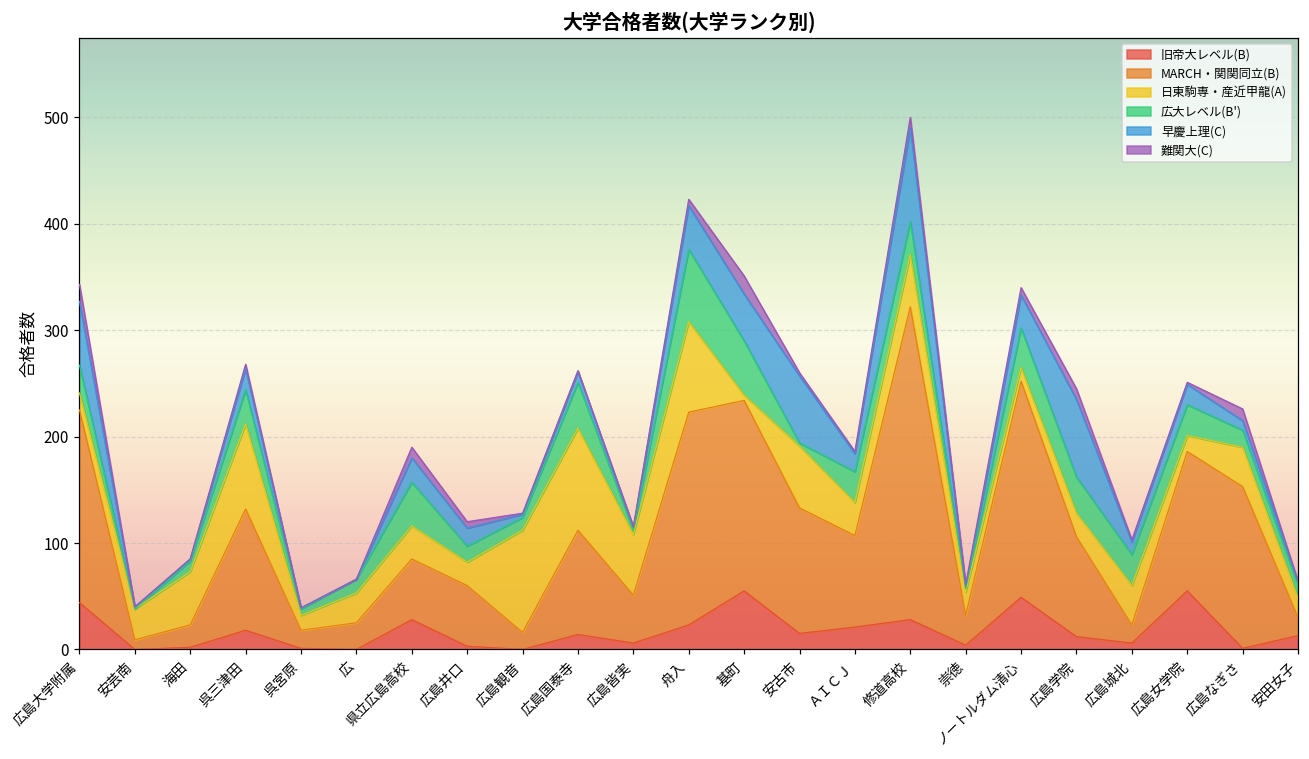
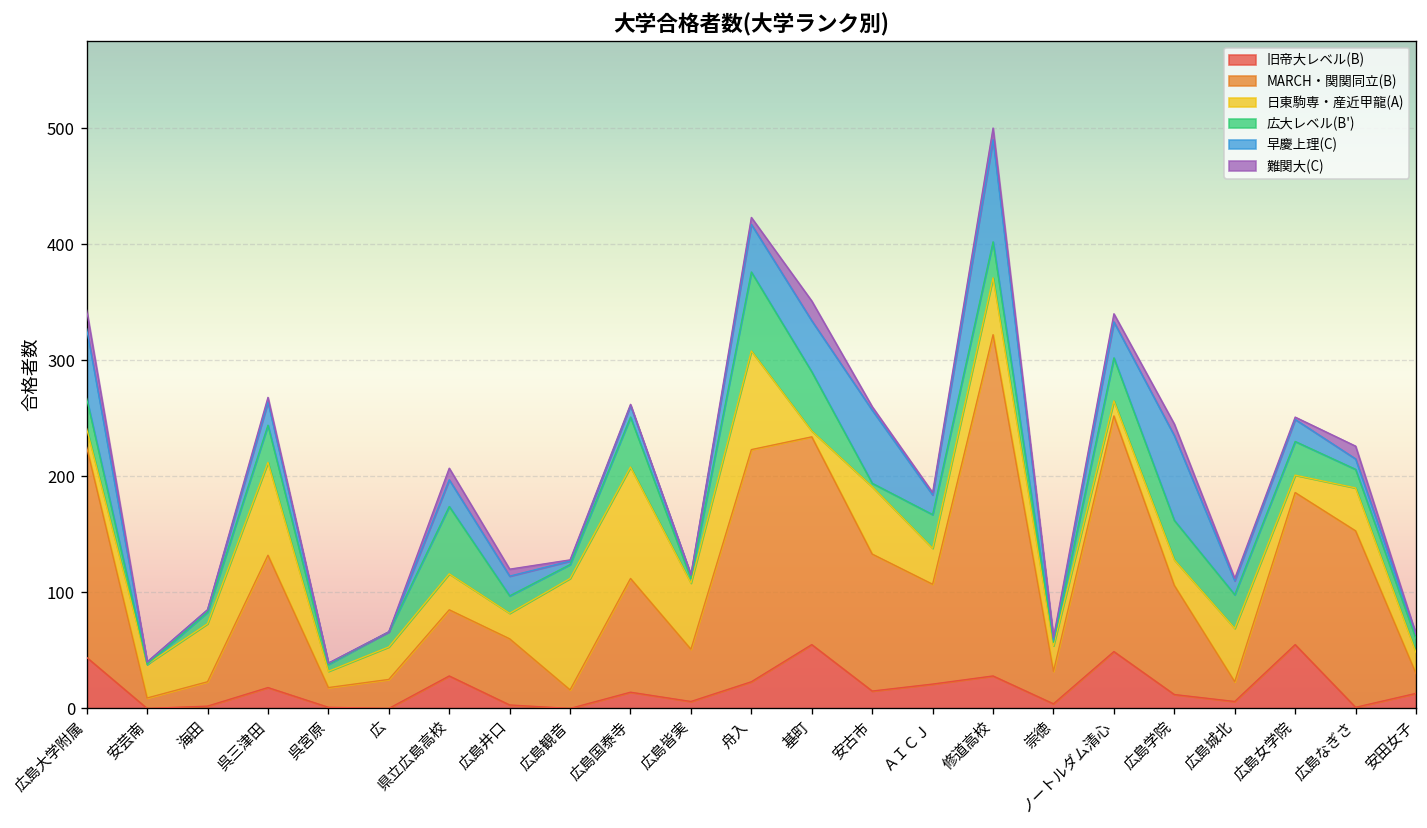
  {
    "日東駒専・産近甲龍(A)": {
      "広島大学附属": 20,
      "海田": 50,
      "呉三津田": 80,
      "呉宮原": 10,
      "広": 30,
      "県立広島高校": 30,
      "広島井口": 20,
      "広島観音": 100,
      "広島国泰寺": 100,
      "広島皆実": 60,
      "舟入": 90,
      "基町": 10,
      "安古市": 60,
      "ＡＩＣＪ": 30,
      "修道高校": 50,
      "崇徳": 20,
      "ノートルダム清心": 10,
      "広島学院": 20,
-     "広島城北": 40,
+     "広島城北": 50,
      "広島女学院": 20,
      "広島なぎさ": 40,
      "安田女子": 20
    },
    "広大レベル(B')": {
      "広島大学附属": 30,
      "呉三津田": 30,
-     "県立広島高校": 40,
+     "県立広島高校": 60,
      "広島井口": 20,
      "広島観音": 10,
      "広島国泰寺": 40,
      "広島皆実": 0,
      "舟入": 70,
      "基町": 50,
      "安古市": 0,
      "ＡＩＣＪ": 30,
      "修道高校": 30,
      "ノートルダム清心": 40,
      "広島学院": 30,
      "広島城北": 30,
      "広島女学院": 30,
      "広島なぎさ": 20,
      "安田女子": 10
    },
    "早慶上理(C)": {
      "広島大学附属": 60,
      "呉三津田": 20,
      "県立広島高校": 20,
      "広島井口": 20,
      "舟入": 40,
      "基町": 40,
      "安古市": 60,
      "修道高校": 90,
      "ノートルダム清心": 30,
      "広島学院": 70,
      "広島なぎさ": 10
    },
    "難関大(C)": {
      "広島大学附属": 20,
      "呉三津田": 0,
      "県立広島高校": 10,
      "広島井口": 10,
      "舟入": 10,
      "基町": 20,
      "安古市": 0,
      "修道高校": 10,
      "ノートルダム清心": 10,
      "広島学院": 10,
      "広島なぎさ": 10
    }
  }
